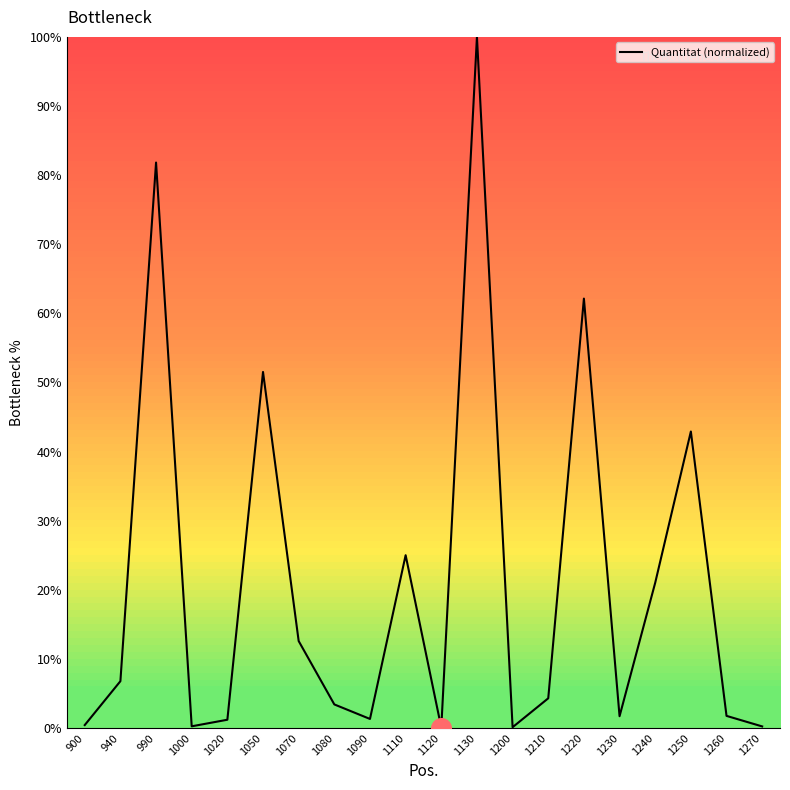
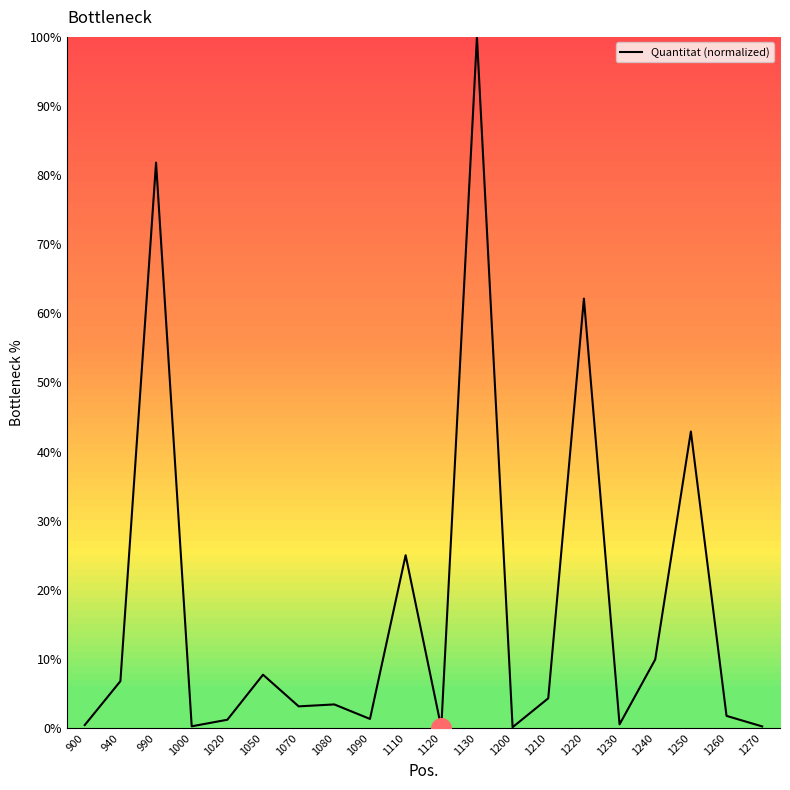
  {
    "Quantitat (normalized)": {
      "900": "0%",
      "940": "7%",
      "990": "82%",
      "1000": "0%",
      "1020": "1%",
-     "1050": "52%",
-     "1070": "13%",
+     "1050": "8%",
+     "1070": "3%",
      "1080": "3%",
      "1090": "1%",
      "1110": "25%",
      "1130": "100%",
      "1200": "0%",
      "1210": "4%",
      "1220": "62%",
-     "1230": "2%",
-     "1240": "21%",
+     "1230": "1%",
+     "1240": "10%",
      "1250": "43%",
      "1260": "2%",
      "1270": "0%"
    }
  }
